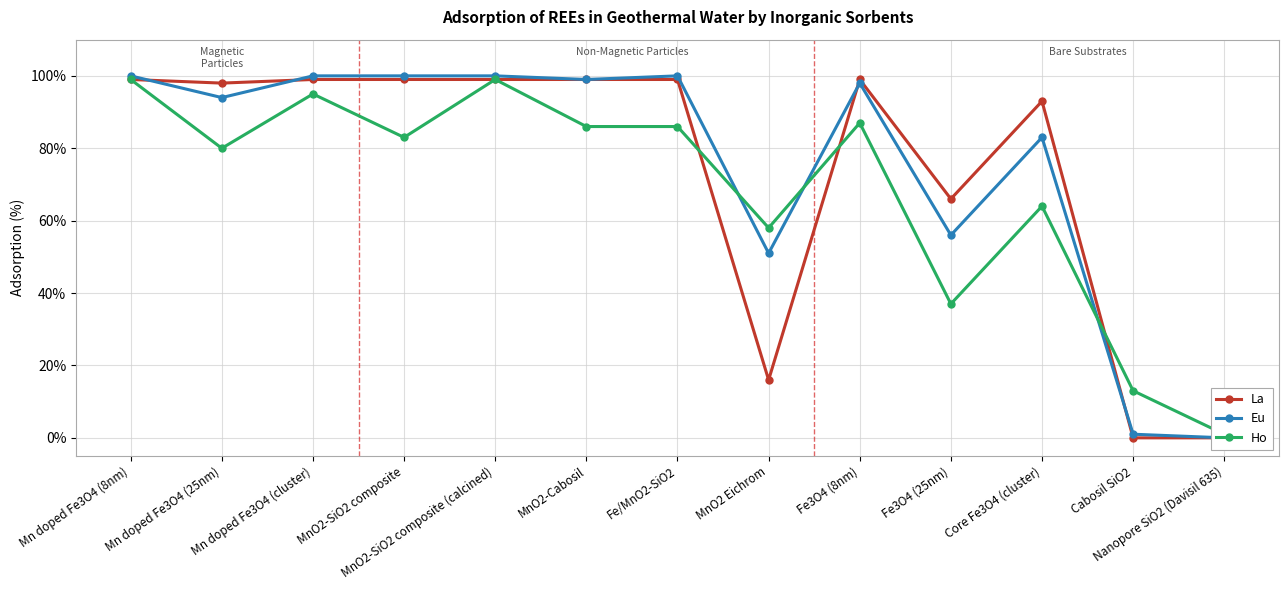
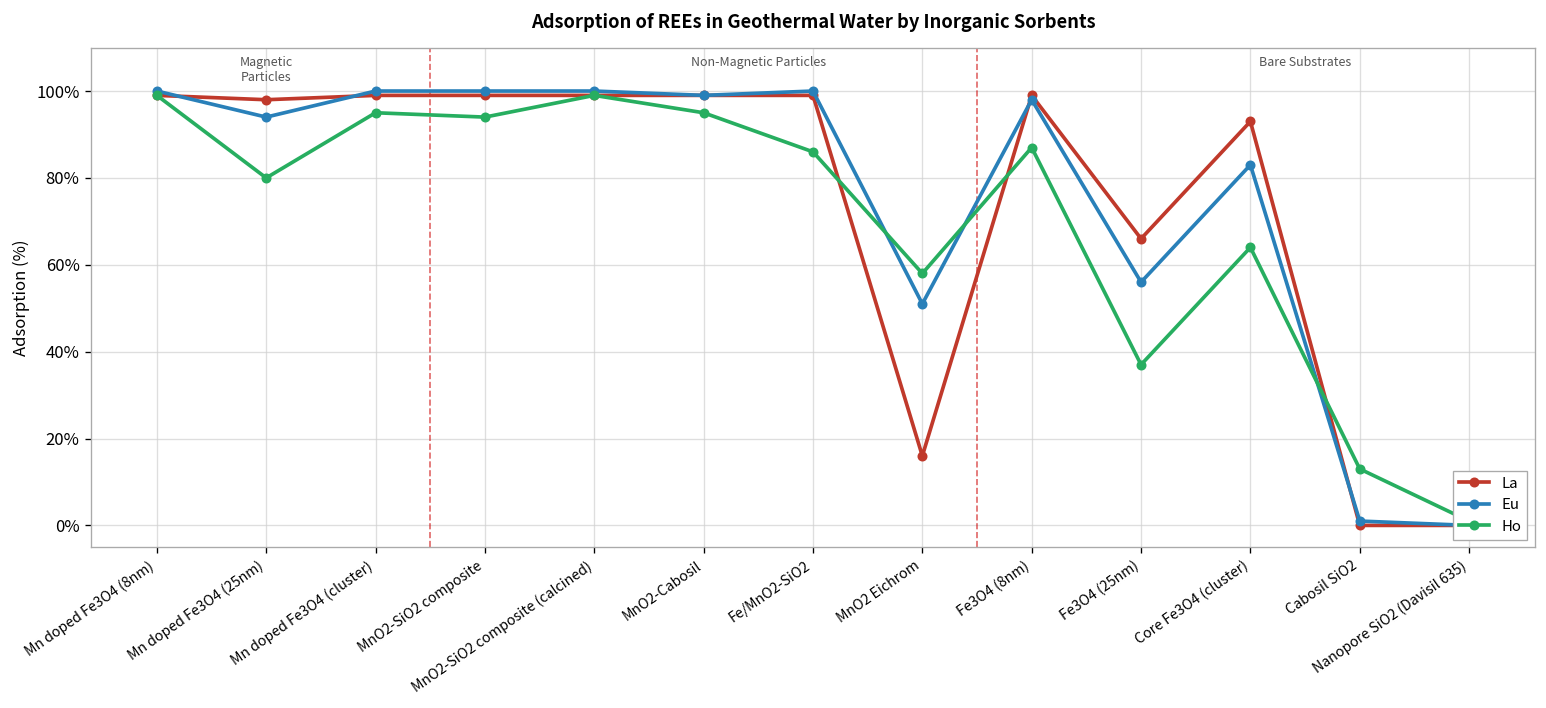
  {
    "La": {
      "Mn doped Fe3O4 (25nm)": "98%",
      "Mn doped Fe3O4 (cluster)": "99%",
      "MnO2-SiO2 composite": "99%",
      "Fe/MnO2-SiO2": "99%",
      "MnO2 Eichrom": "16%",
      "Fe3O4 (8nm)": "99%",
      "Fe3O4 (25nm)": "66%",
      "Core Fe3O4 (cluster)": "93%",
      "Cabosil SiO2": "0%"
    },
    "Eu": {
      "Mn doped Fe3O4 (8nm)": "100%",
      "Mn doped Fe3O4 (25nm)": "94%",
      "Mn doped Fe3O4 (cluster)": "100%",
      "MnO2-SiO2 composite": "100%",
      "MnO2-SiO2 composite (calcined)": "100%",
      "Fe/MnO2-SiO2": "100%",
      "MnO2 Eichrom": "51%",
      "Fe3O4 (8nm)": "98%",
      "Fe3O4 (25nm)": "56%",
      "Core Fe3O4 (cluster)": "83%",
      "Cabosil SiO2": "1%"
    },
    "Ho": {
      "Mn doped Fe3O4 (25nm)": "80%",
      "Mn doped Fe3O4 (cluster)": "95%",
-     "MnO2-SiO2 composite": "83%",
-     "MnO2-Cabosil": "86%",
+     "MnO2-SiO2 composite": "94%",
+     "MnO2-Cabosil": "95%",
      "Fe/MnO2-SiO2": "86%",
      "MnO2 Eichrom": "58%",
      "Fe3O4 (8nm)": "87%",
      "Fe3O4 (25nm)": "37%",
      "Core Fe3O4 (cluster)": "64%",
      "Cabosil SiO2": "13%"
    }
  }
